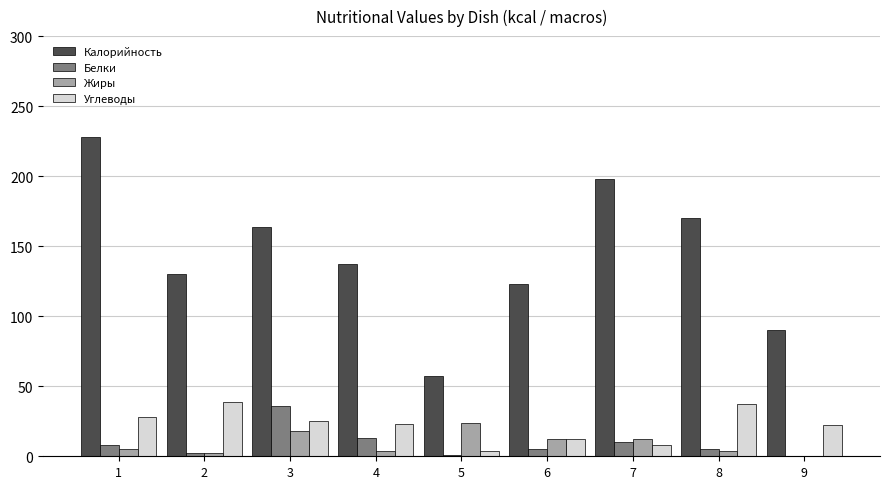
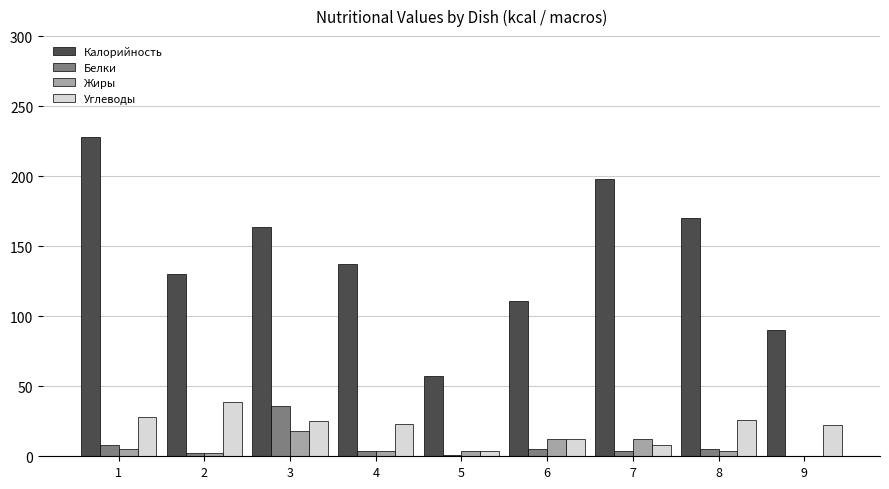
  {
    "Калорийность": {
      "1": 228,
      "2": 130,
      "3": 164,
      "4": 137,
      "5": 57,
-     "6": 123,
+     "6": 111,
      "7": 198,
      "8": 170,
      "9": 90
    },
    "Белки": {
      "1": 8,
      "2": 2,
      "3": 36,
-     "4": 13,
+     "4": 4,
      "6": 5,
-     "7": 10,
+     "7": 4,
      "8": 5,
      "9": 0
    },
    "Жиры": {
      "1": 5,
      "2": 2,
      "3": 18,
      "4": 4,
-     "5": 24,
+     "5": 4,
      "6": 12,
      "7": 12,
      "8": 4,
      "9": 0
    },
    "Углеводы": {
      "1": 28,
      "2": 39,
      "3": 25,
      "4": 23,
      "5": 4,
      "6": 12,
      "7": 8,
-     "8": 37,
+     "8": 26,
      "9": 22
    }
  }
